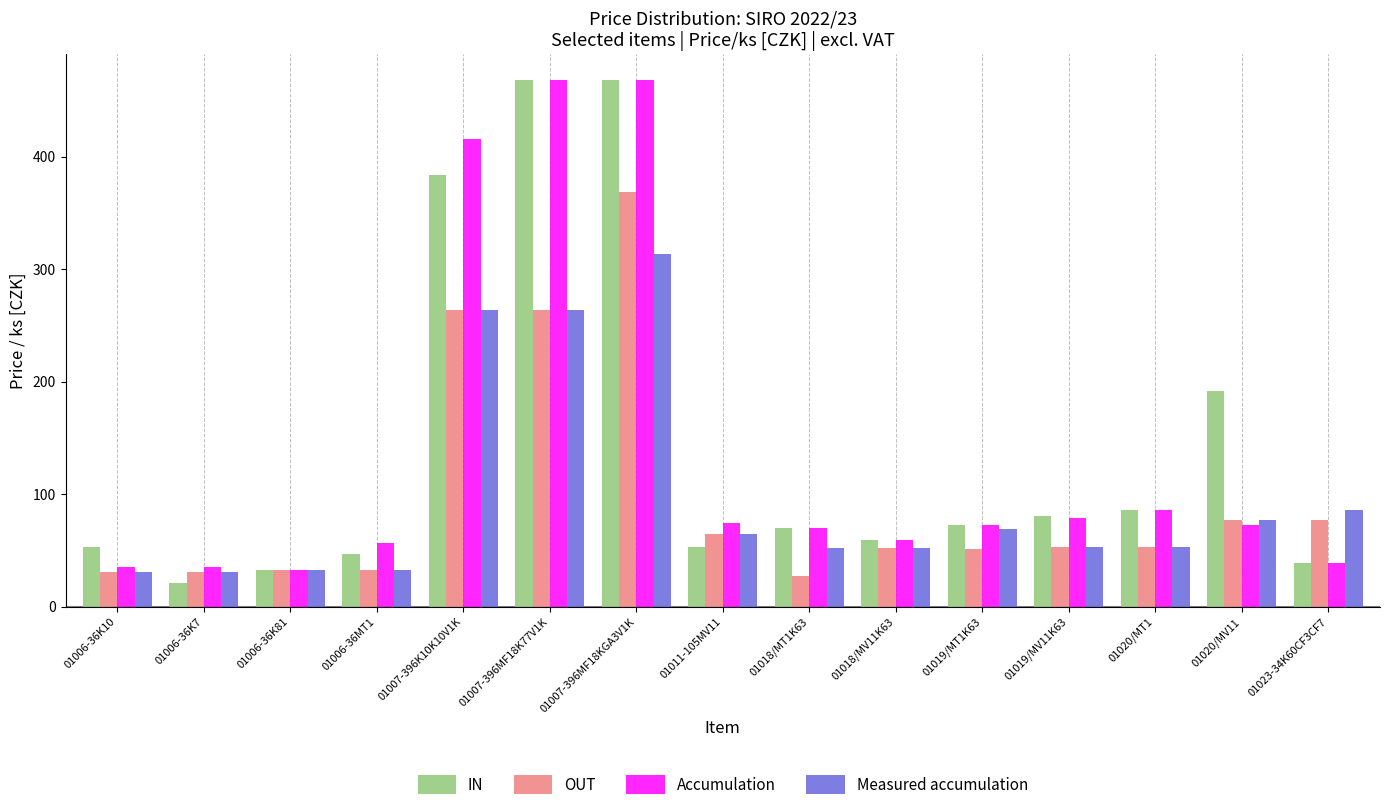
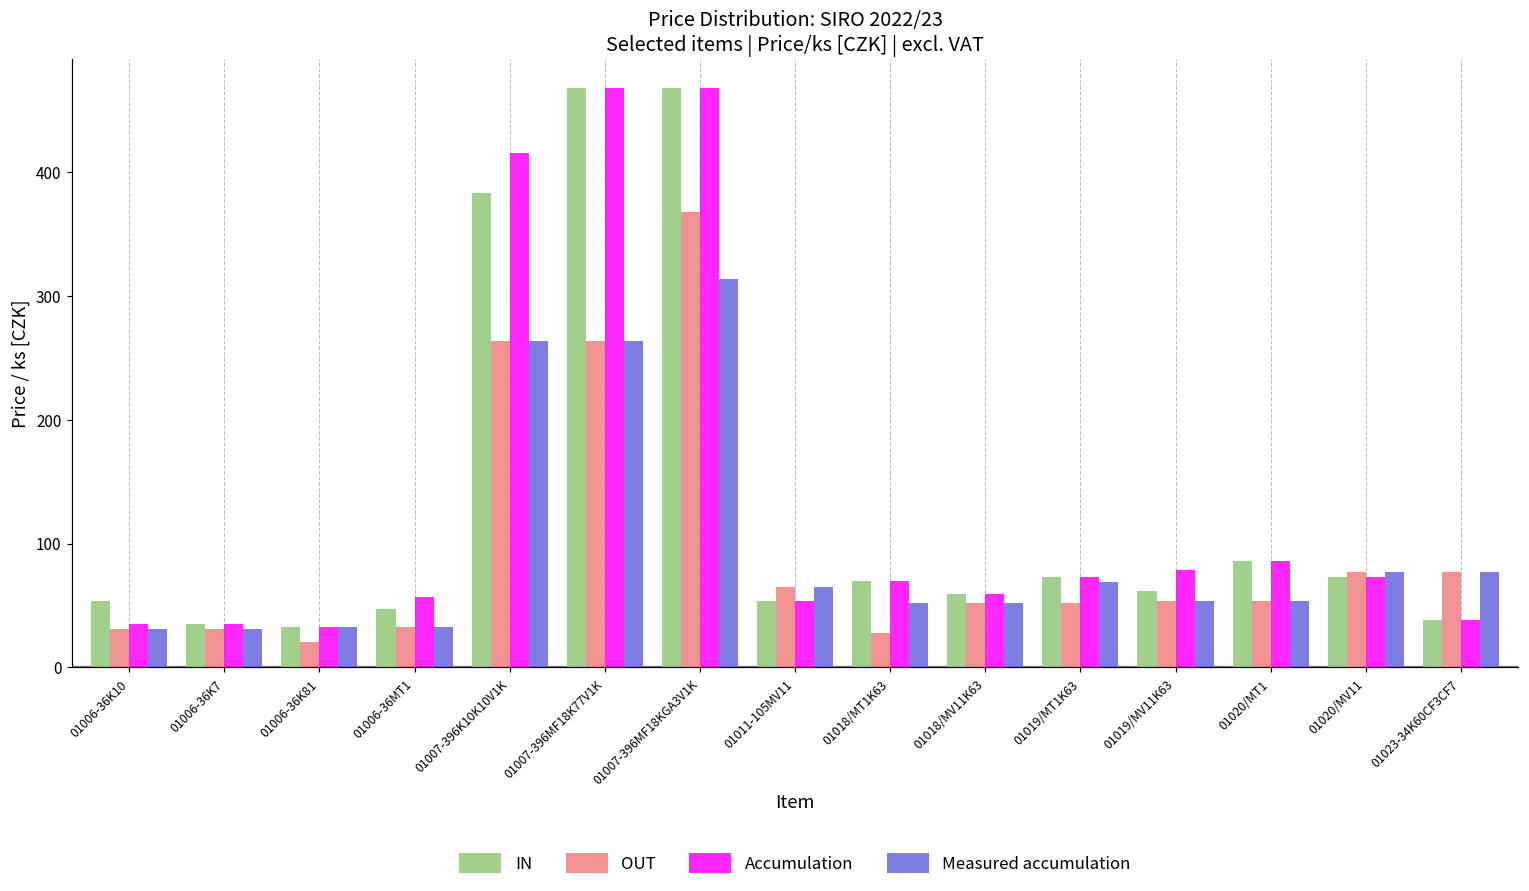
  {
    "IN": {
      "01006-36K10": 53,
-     "01006-36K7": 22,
+     "01006-36K7": 35,
      "01006-36K81": 32,
      "01006-36MT1": 47,
      "01007-396K10K10V1K": 383,
      "01007-396MF18K77V1K": 468,
      "01007-396MF18KGA3V1K": 468,
      "01011-105MV11": 53,
      "01018/MT1K63": 70,
      "01018/MV11K63": 59,
      "01019/MT1K63": 73,
-     "01019/MV11K63": 81,
+     "01019/MV11K63": 62,
      "01020/MT1": 86,
-     "01020/MV11": 192,
+     "01020/MV11": 73,
      "01023-34K60CF3CF7": 39
    },
    "OUT": {
      "01006-36K10": 31,
      "01006-36K7": 31,
-     "01006-36K81": 32,
+     "01006-36K81": 21,
      "01006-36MT1": 32,
      "01007-396K10K10V1K": 264,
      "01007-396MF18K77V1K": 264,
      "01007-396MF18KGA3V1K": 368,
      "01011-105MV11": 65,
      "01018/MT1K63": 28,
      "01018/MV11K63": 52,
      "01019/MT1K63": 52,
      "01019/MV11K63": 53,
      "01020/MT1": 53,
      "01020/MV11": 77,
      "01023-34K60CF3CF7": 77
    },
    "Accumulation": {
      "01006-36K10": 35,
      "01006-36K7": 35,
      "01006-36K81": 32,
      "01006-36MT1": 57,
      "01007-396K10K10V1K": 415,
      "01007-396MF18K77V1K": 468,
      "01007-396MF18KGA3V1K": 468,
-     "01011-105MV11": 75,
+     "01011-105MV11": 53,
      "01018/MT1K63": 70,
      "01018/MV11K63": 59,
      "01019/MT1K63": 73,
      "01019/MV11K63": 79,
      "01020/MT1": 86,
      "01020/MV11": 73,
      "01023-34K60CF3CF7": 39
    },
    "Measured accumulation": {
      "01006-36K10": 31,
      "01006-36K7": 31,
      "01006-36K81": 32,
      "01006-36MT1": 32,
      "01007-396K10K10V1K": 264,
      "01007-396MF18K77V1K": 264,
      "01007-396MF18KGA3V1K": 314,
      "01011-105MV11": 65,
      "01018/MT1K63": 52,
      "01018/MV11K63": 52,
      "01019/MT1K63": 69,
      "01019/MV11K63": 53,
      "01020/MT1": 53,
      "01020/MV11": 77,
-     "01023-34K60CF3CF7": 86
+     "01023-34K60CF3CF7": 77
    }
  }
